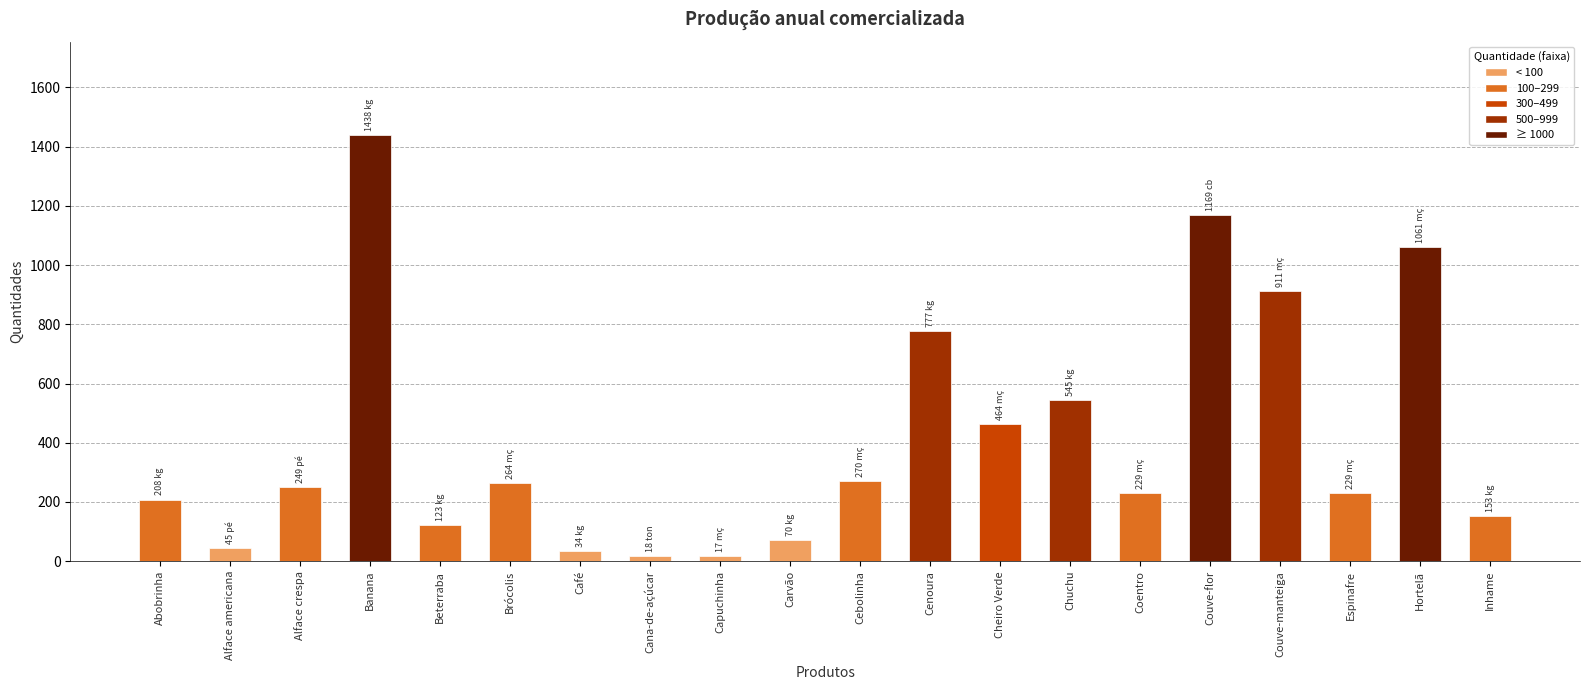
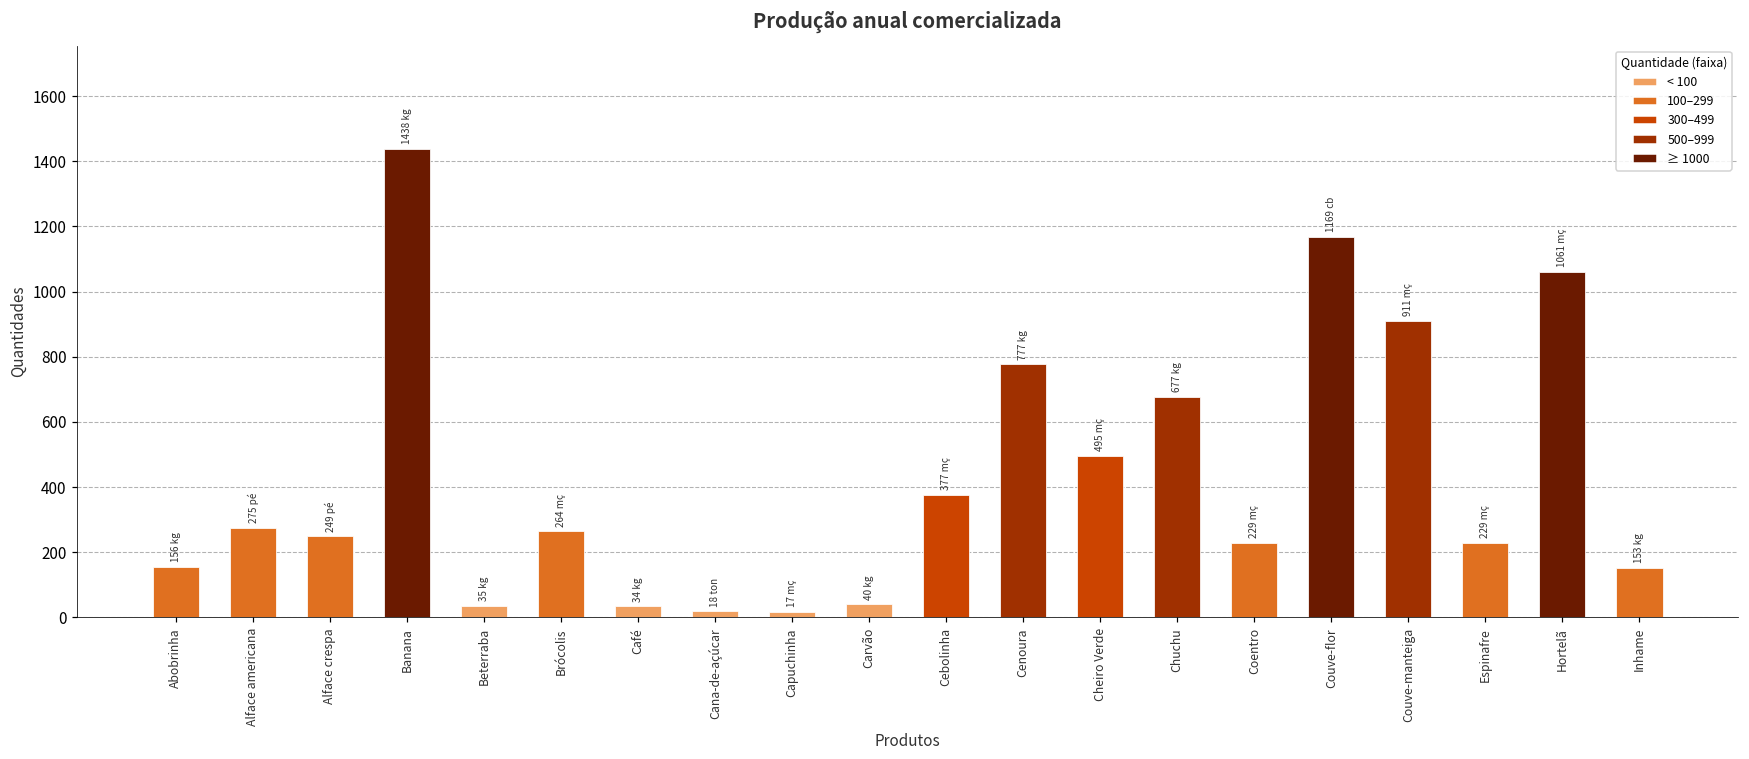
  {
-   "Abobrinha": 208,
-   "Alface americana": 45,
+   "Abobrinha": 156,
+   "Alface americana": 275,
    "Alface crespa": 249,
    "Banana": 1438,
-   "Beterraba": 123,
+   "Beterraba": 35,
    "Brócolis": 264,
    "Café": 34,
    "Cana-de-açúcar": 18,
    "Capuchinha": 17,
-   "Carvão": 70,
-   "Cebolinha": 270,
+   "Carvão": 40,
+   "Cebolinha": 377,
    "Cenoura": 777,
-   "Cheiro Verde": 464,
-   "Chuchu": 545,
+   "Cheiro Verde": 495,
+   "Chuchu": 677,
    "Coentro": 229,
    "Couve-flor": 1169,
    "Couve-manteiga": 911,
    "Espinafre": 229,
    "Hortelã": 1061,
    "Inhame": 153
  }
